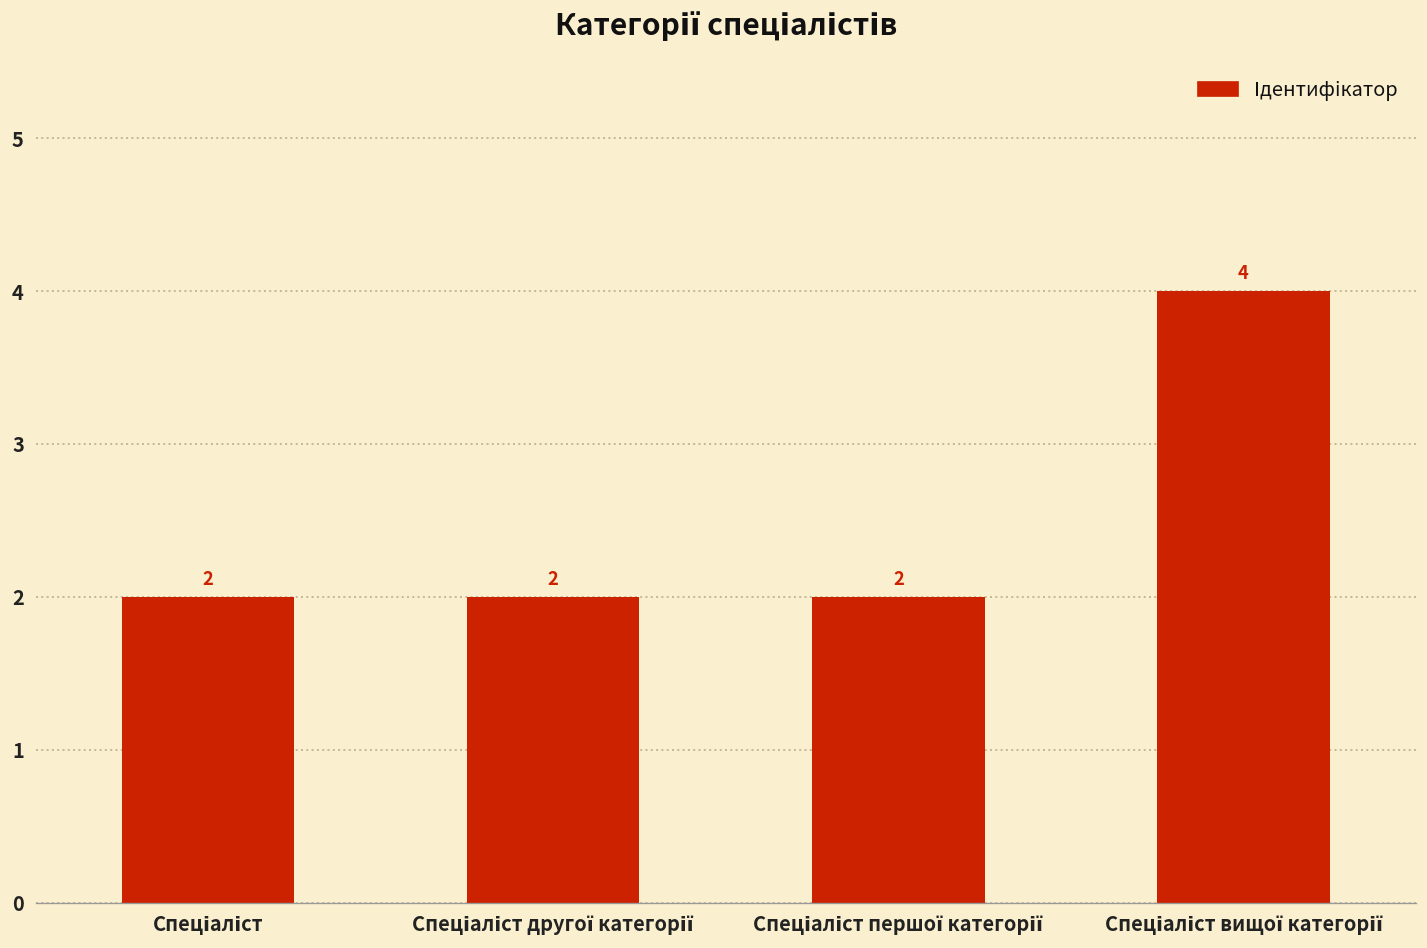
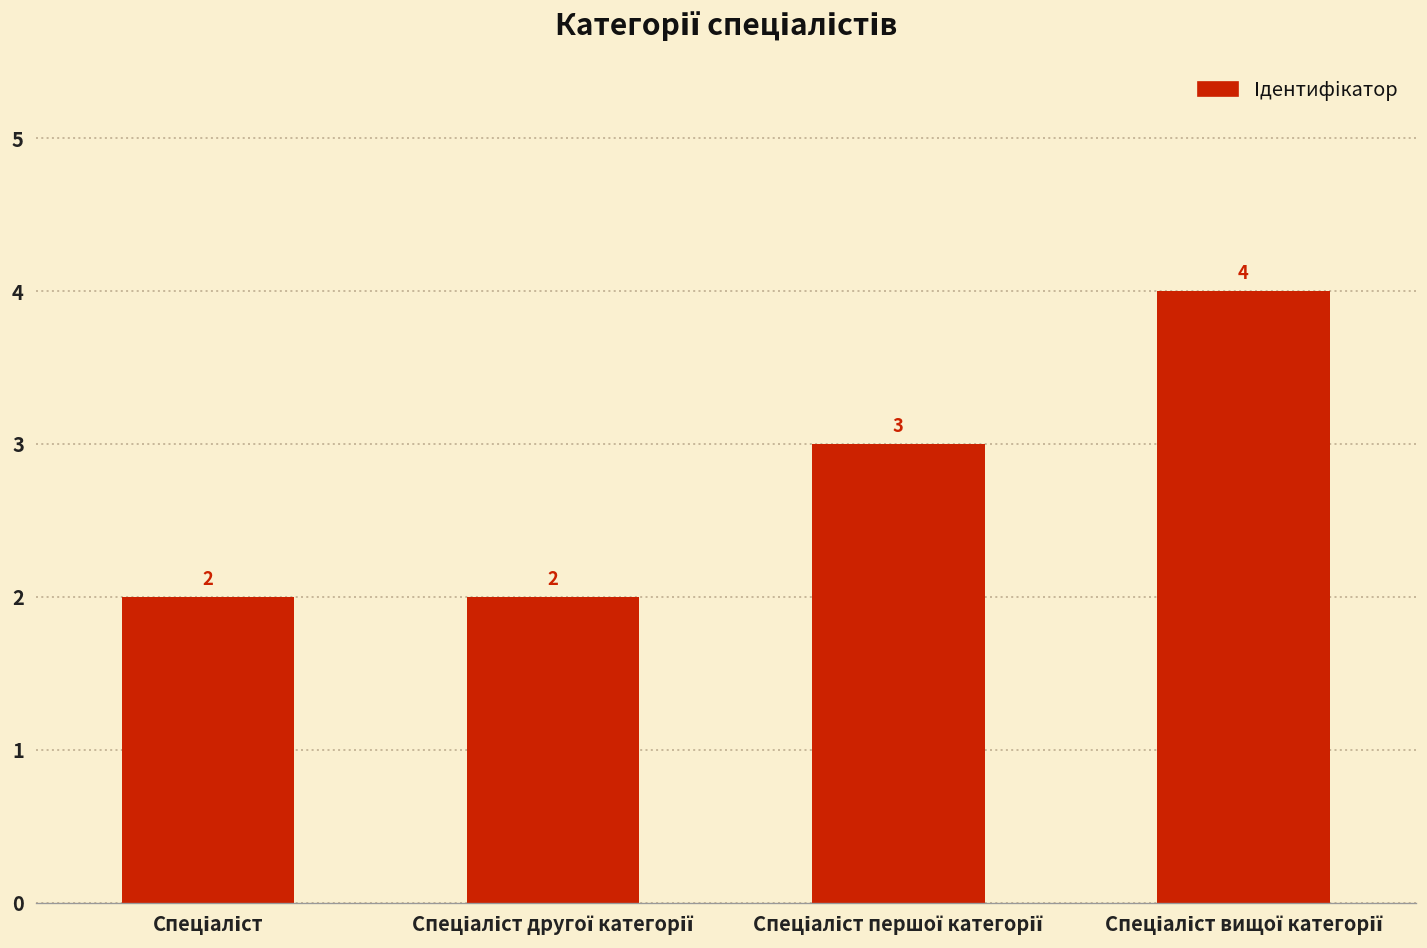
  {
    "Спеціаліст": 2,
    "Спеціаліст другої категорії": 2,
-   "Спеціаліст першої категорії": 2,
+   "Спеціаліст першої категорії": 3,
    "Спеціаліст вищої категорії": 4
  }
